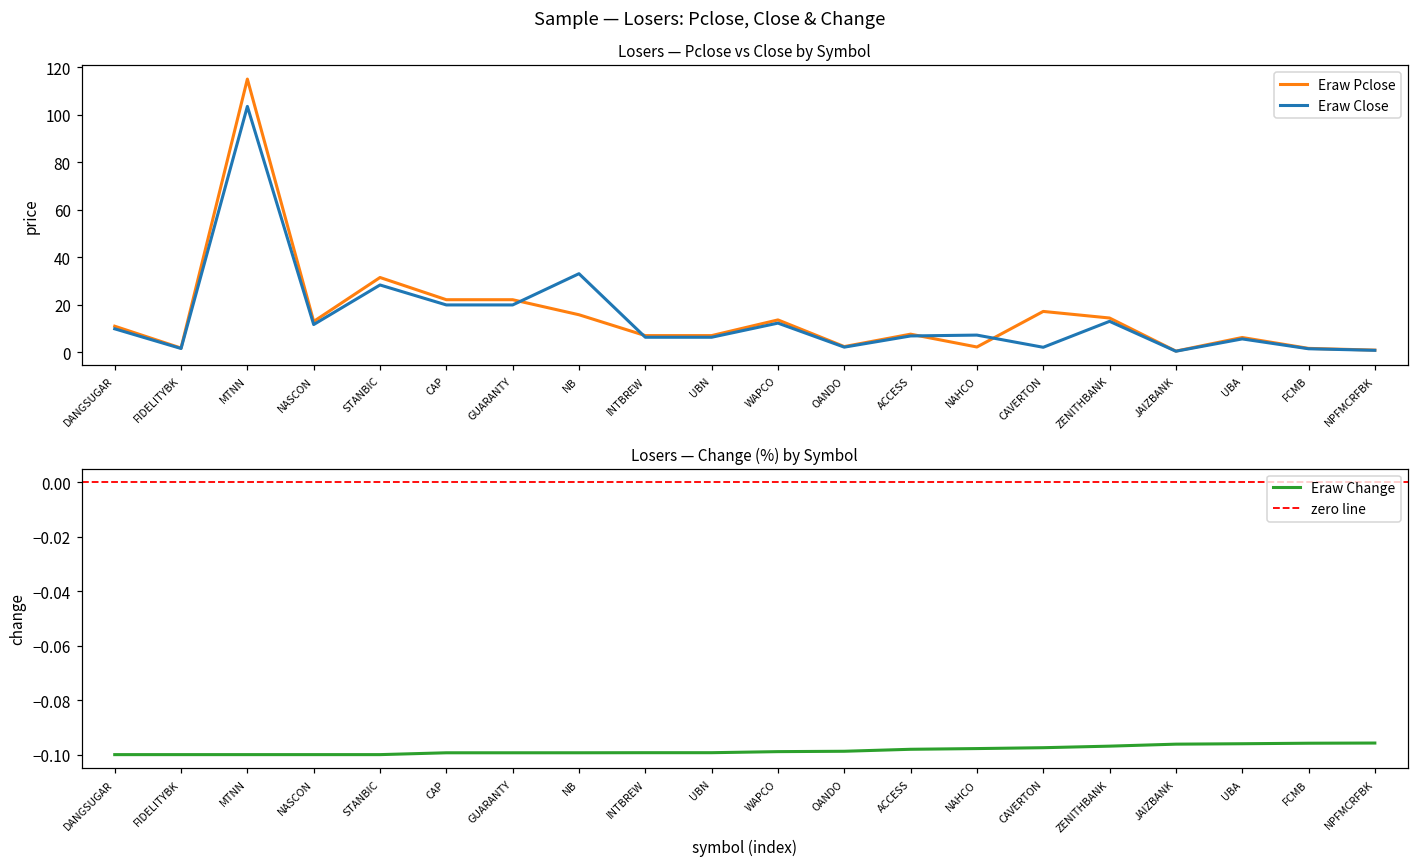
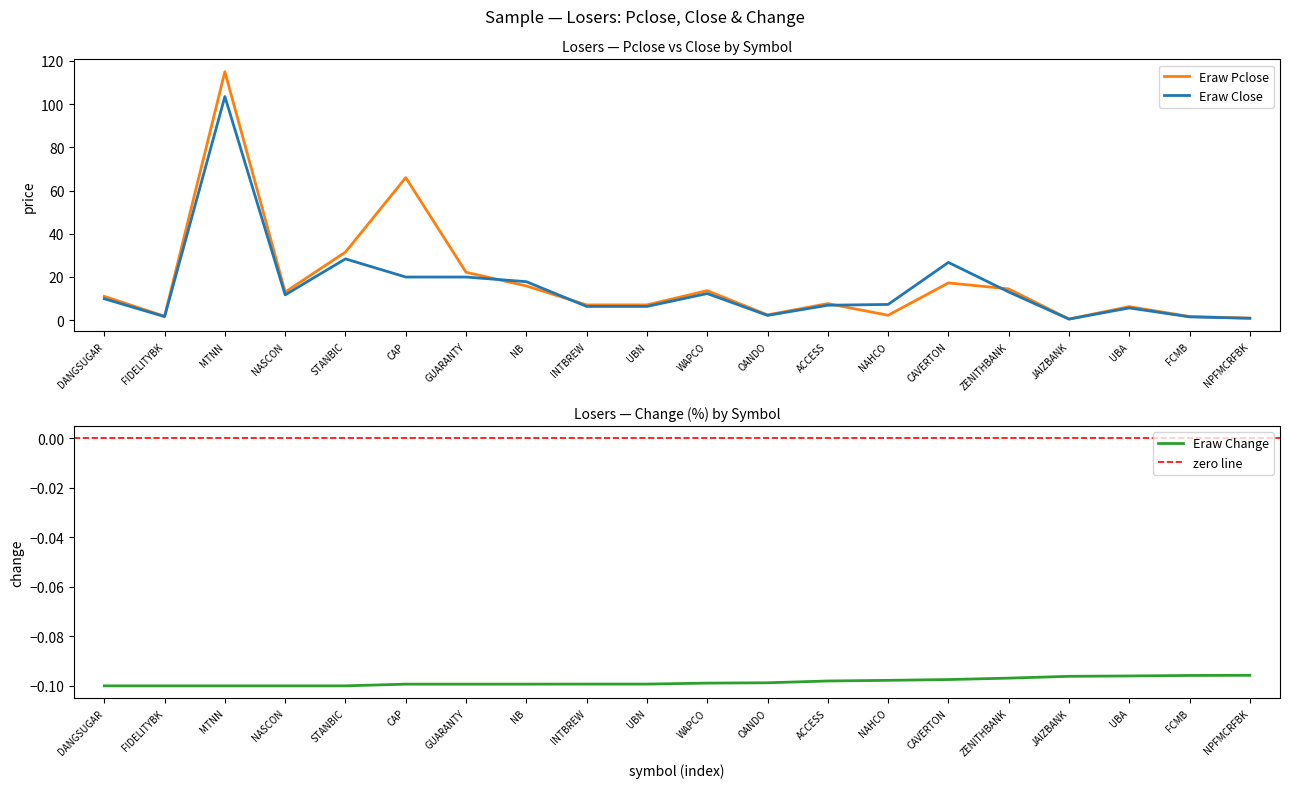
  {
    "Losers — Pclose vs Close by Symbol": {
      "Eraw Pclose": {
        "MTNN": 115,
        "NASCON": 13,
        "STANBIC": 32,
-       "CAP": 22,
+       "CAP": 66,
        "GUARANTY": 22,
        "NB": 16,
        "WAPCO": 14,
        "NAHCO": 2,
        "CAVERTON": 17,
        "ZENITHBANK": 14
      },
      "Eraw Close": {
        "MTNN": 104,
        "NASCON": 12,
        "STANBIC": 28,
        "CAP": 20,
        "GUARANTY": 20,
-       "NB": 33,
+       "NB": 18,
        "WAPCO": 12,
        "NAHCO": 7,
-       "CAVERTON": 2,
+       "CAVERTON": 27,
        "ZENITHBANK": 13
      }
    },
    "Losers — Change (%) by Symbol": {
      "DANGSUGAR": -0.100,
      "FIDELITYBK": -0.100,
      "MTNN": -0.100,
      "NASCON": -0.100,
      "STANBIC": -0.100,
      "CAP": -0.099,
      "GUARANTY": -0.099,
      "NB": -0.099,
      "INTBREW": -0.099,
      "UBN": -0.099,
      "WAPCO": -0.099,
      "OANDO": -0.099,
      "ACCESS": -0.098,
      "NAHCO": -0.098,
      "CAVERTON": -0.097,
      "ZENITHBANK": -0.097,
      "JAIZBANK": -0.096,
      "UBA": -0.096,
      "FCMB": -0.096,
      "NPFMCRFBK": -0.096
    }
  }
